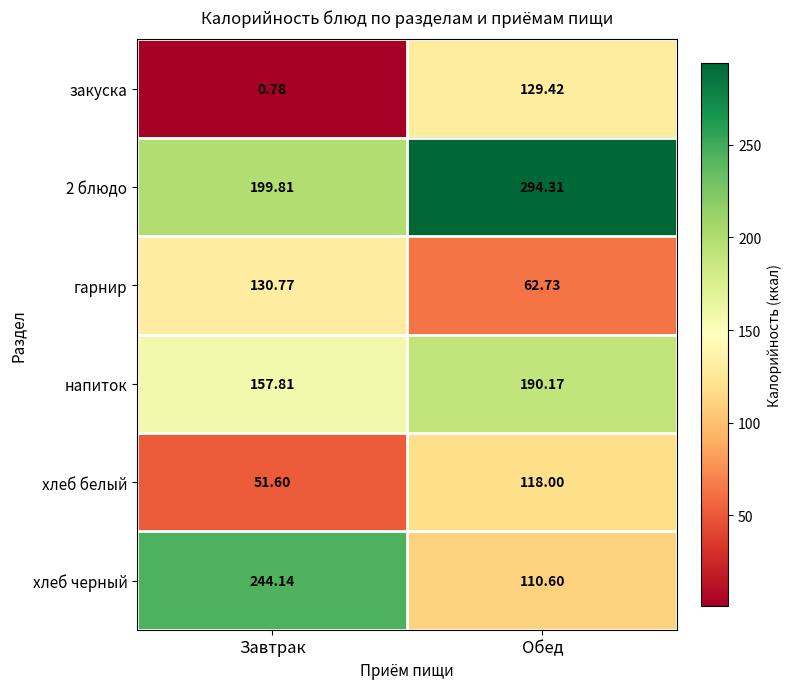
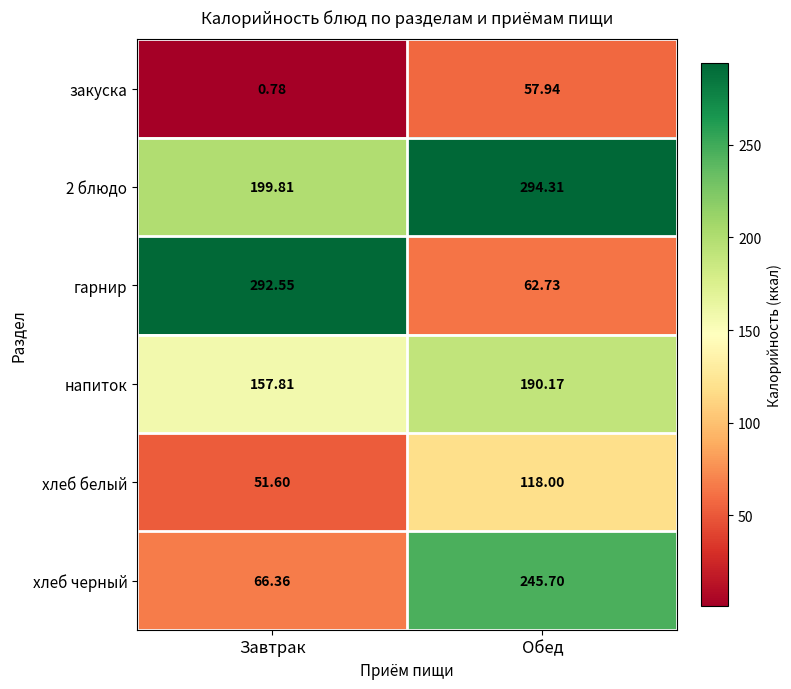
  {
    "закуска": {
      "Завтрак": 0.78,
-     "Обед": 129.42
+     "Обед": 57.94
    },
    "2 блюдо": {
      "Завтрак": 199.81,
      "Обед": 294.31
    },
    "гарнир": {
-     "Завтрак": 130.77,
+     "Завтрак": 292.55,
      "Обед": 62.73
    },
    "напиток": {
      "Завтрак": 157.81,
      "Обед": 190.17
    },
    "хлеб белый": {
      "Завтрак": 51.60,
      "Обед": 118.00
    },
    "хлеб черный": {
-     "Завтрак": 244.14,
-     "Обед": 110.60
+     "Завтрак": 66.36,
+     "Обед": 245.70
    }
  }
